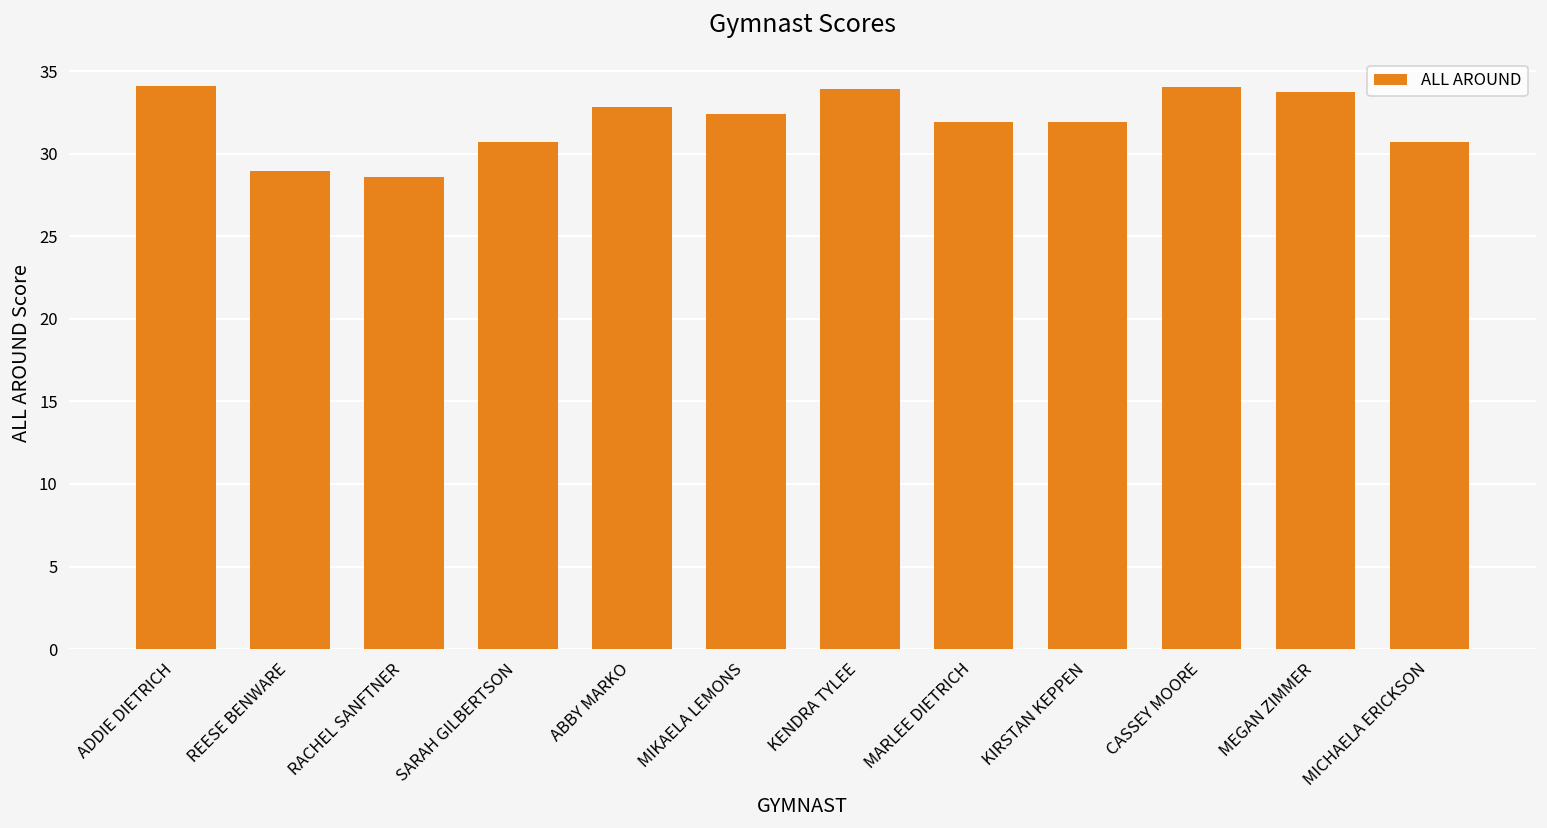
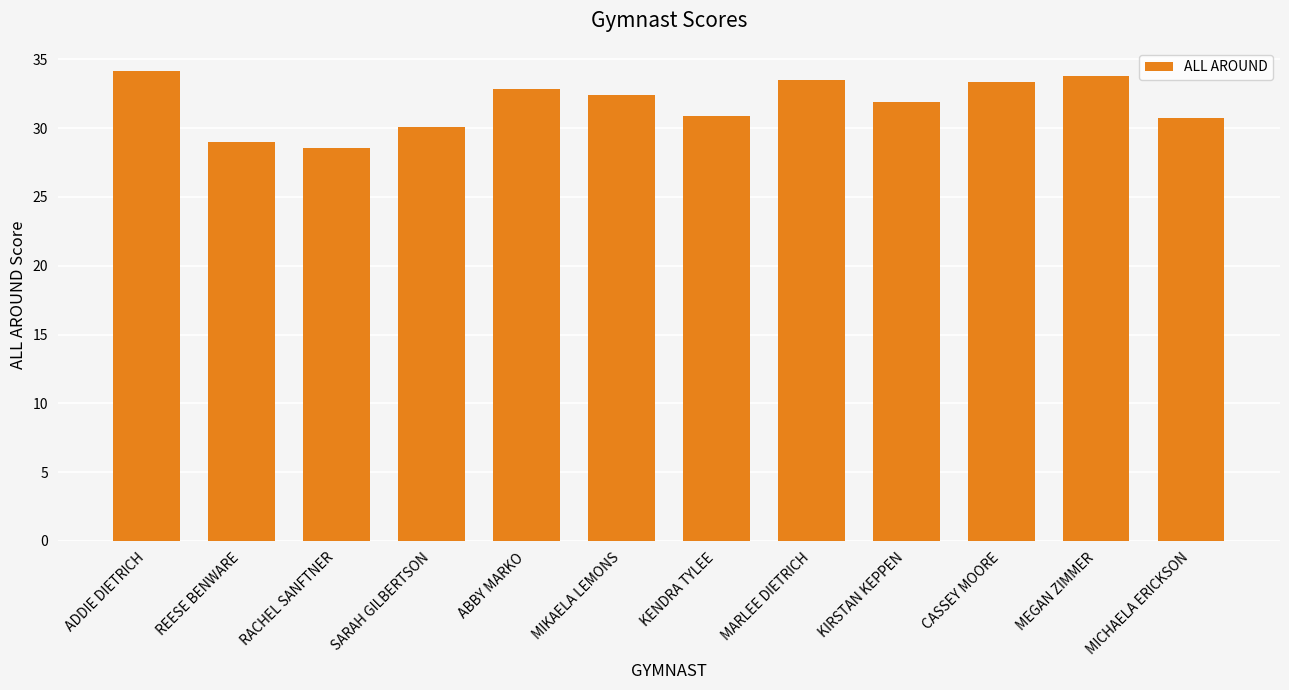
  {
    "ADDIE DIETRICH": 34.1,
    "REESE BENWARE": 29.0,
    "RACHEL SANFTNER": 28.6,
-   "SARAH GILBERTSON": 30.7,
+   "SARAH GILBERTSON": 30.1,
    "ABBY MARKO": 32.8,
    "MIKAELA LEMONS": 32.4,
-   "KENDRA TYLEE": 33.9,
-   "MARLEE DIETRICH": 31.9,
+   "KENDRA TYLEE": 30.9,
+   "MARLEE DIETRICH": 33.5,
    "KIRSTAN KEPPEN": 31.9,
-   "CASSEY MOORE": 34.0,
+   "CASSEY MOORE": 33.4,
    "MEGAN ZIMMER": 33.8,
    "MICHAELA ERICKSON": 30.7
  }
